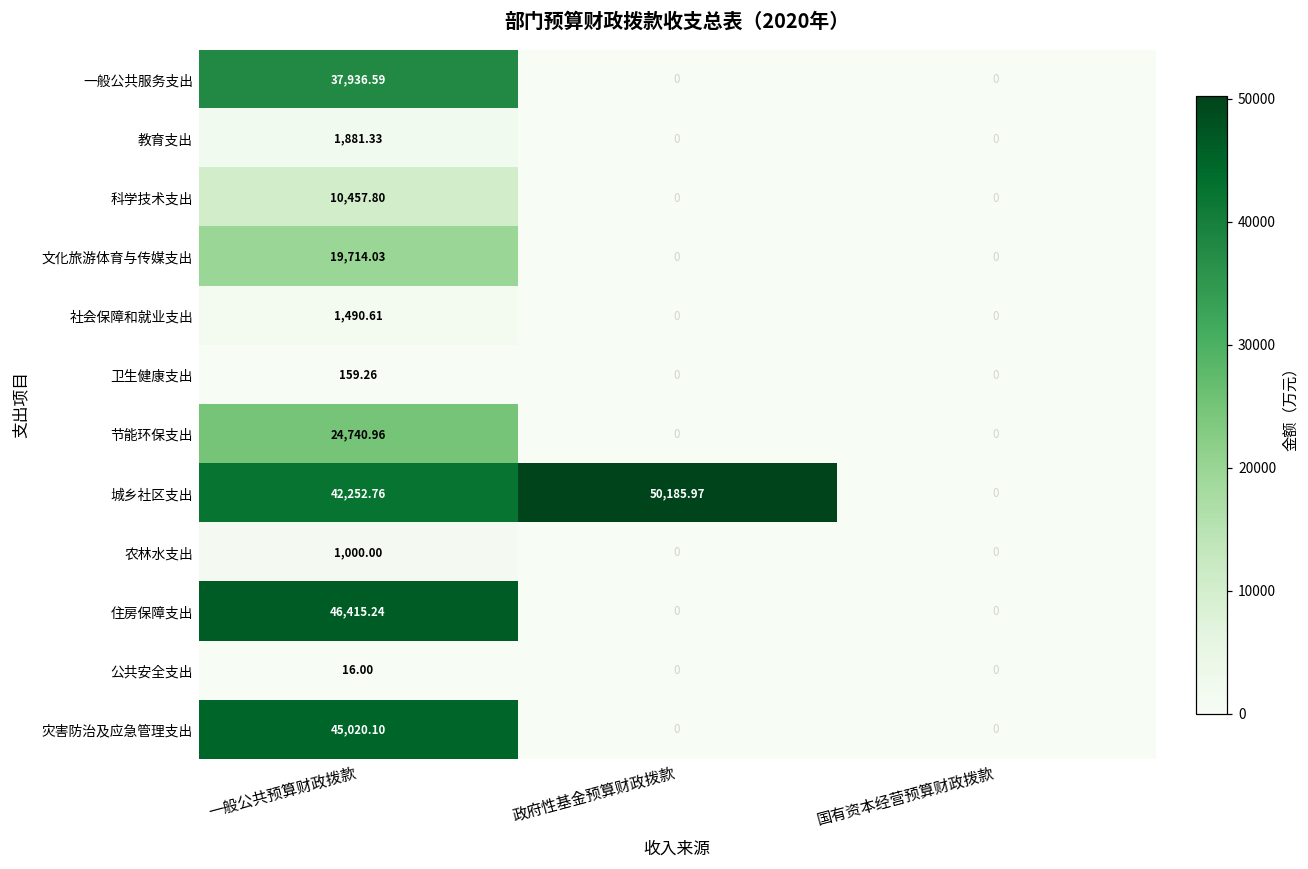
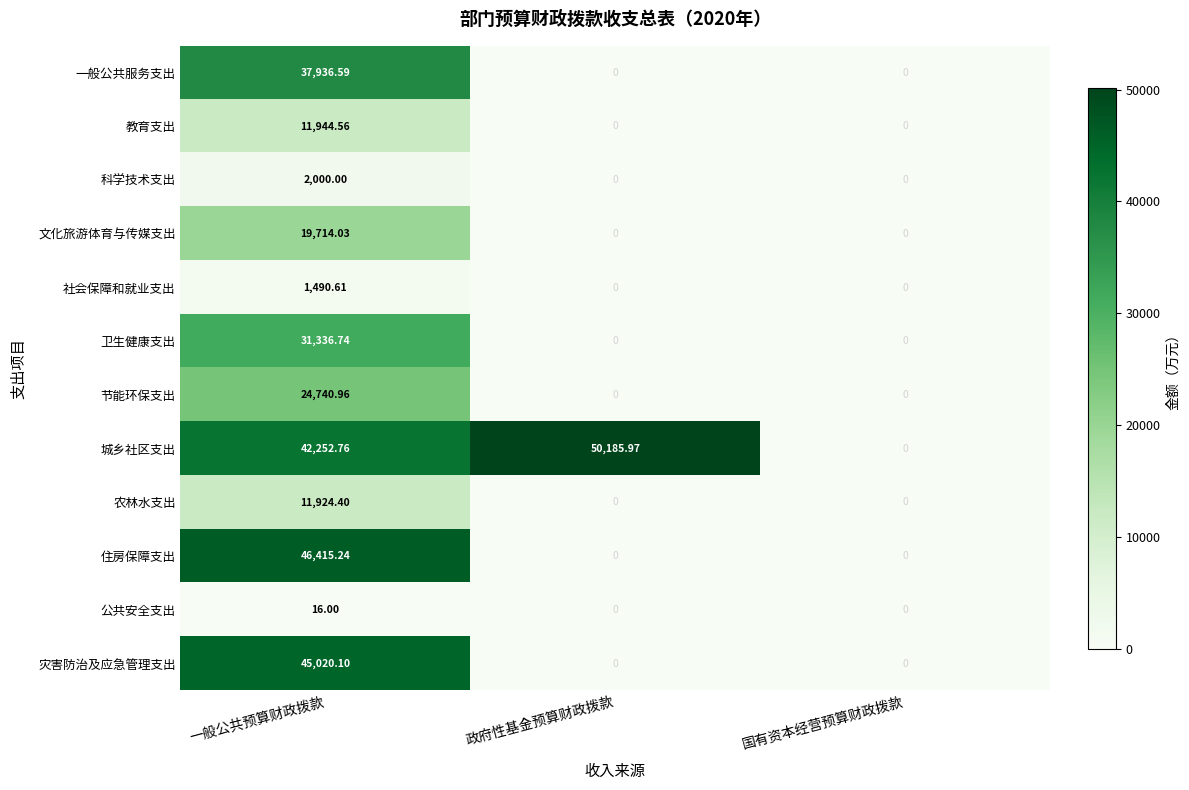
  {
    "一般公共服务支出": {
      "一般公共预算财政拨款": "37,936.59"
    },
    "教育支出": {
-     "一般公共预算财政拨款": "1,881.33"
+     "一般公共预算财政拨款": "11,944.56"
    },
    "科学技术支出": {
-     "一般公共预算财政拨款": "10,457.80"
+     "一般公共预算财政拨款": "2,000.00"
    },
    "文化旅游体育与传媒支出": {
      "一般公共预算财政拨款": "19,714.03"
    },
    "社会保障和就业支出": {
      "一般公共预算财政拨款": "1,490.61"
    },
    "卫生健康支出": {
-     "一般公共预算财政拨款": "159.26"
+     "一般公共预算财政拨款": "31,336.74"
    },
    "节能环保支出": {
      "一般公共预算财政拨款": "24,740.96"
    },
    "城乡社区支出": {
      "一般公共预算财政拨款": "42,252.76",
      "政府性基金预算财政拨款": "50,185.97"
    },
    "农林水支出": {
-     "一般公共预算财政拨款": "1,000.00"
+     "一般公共预算财政拨款": "11,924.40"
    },
    "住房保障支出": {
      "一般公共预算财政拨款": "46,415.24"
    },
    "公共安全支出": {
      "一般公共预算财政拨款": "16.00"
    },
    "灾害防治及应急管理支出": {
      "一般公共预算财政拨款": "45,020.10"
    }
  }
